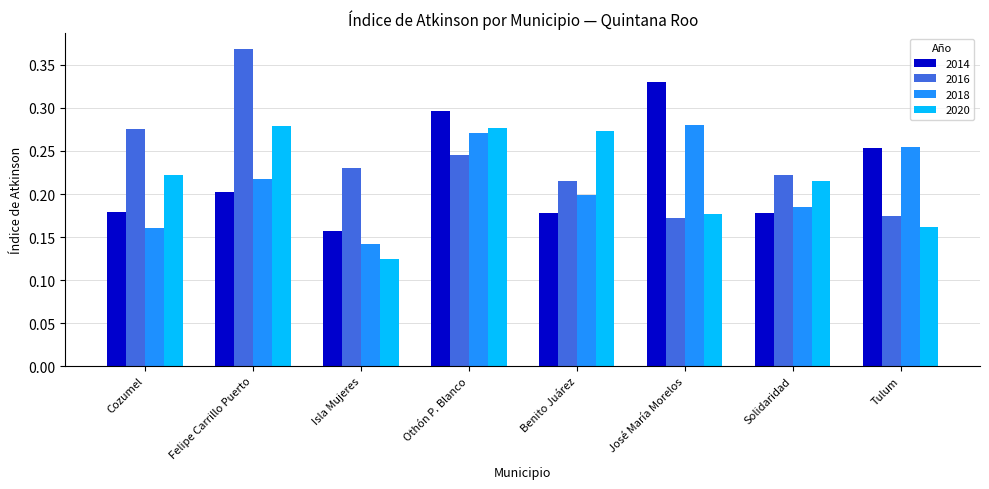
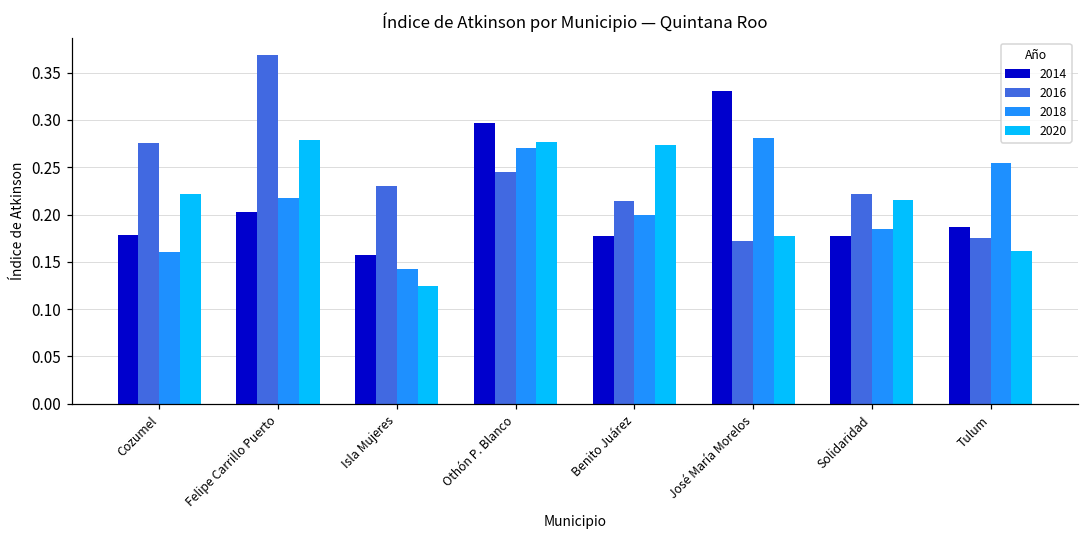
  {
    "2014": {
      "Cozumel": 0.18,
      "Felipe Carrillo Puerto": 0.20,
      "Isla Mujeres": 0.16,
      "Othón P. Blanco": 0.30,
      "Benito Juárez": 0.18,
      "José María Morelos": 0.33,
      "Solidaridad": 0.18,
-     "Tulum": 0.25
+     "Tulum": 0.19
    },
    "2016": {
      "Cozumel": 0.28,
      "Felipe Carrillo Puerto": 0.37,
      "Isla Mujeres": 0.23,
      "Othón P. Blanco": 0.24,
      "Benito Juárez": 0.21,
      "José María Morelos": 0.17,
      "Solidaridad": 0.22,
      "Tulum": 0.17
    }
  }
